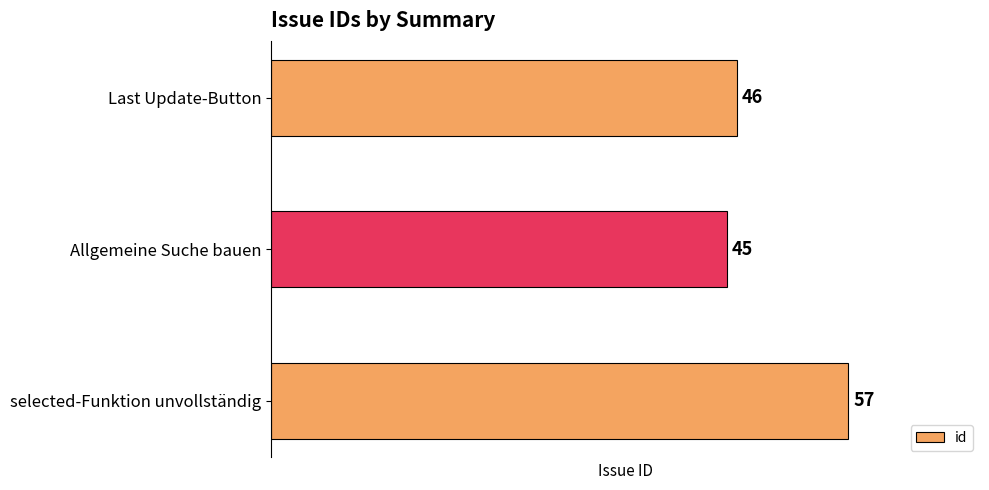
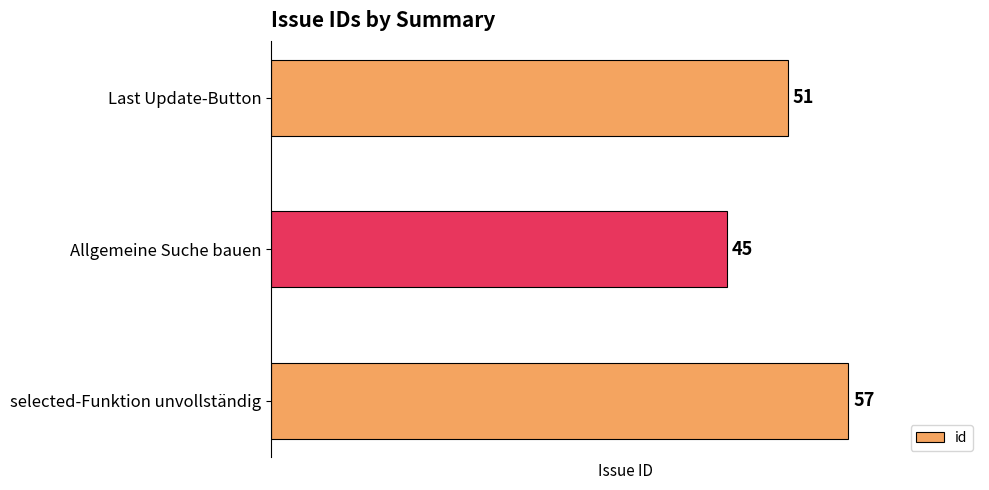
  {
-   "Last Update-Button": 46,
+   "Last Update-Button": 51,
    "Allgemeine Suche bauen": 45,
    "selected-Funktion unvollständig": 57
  }
